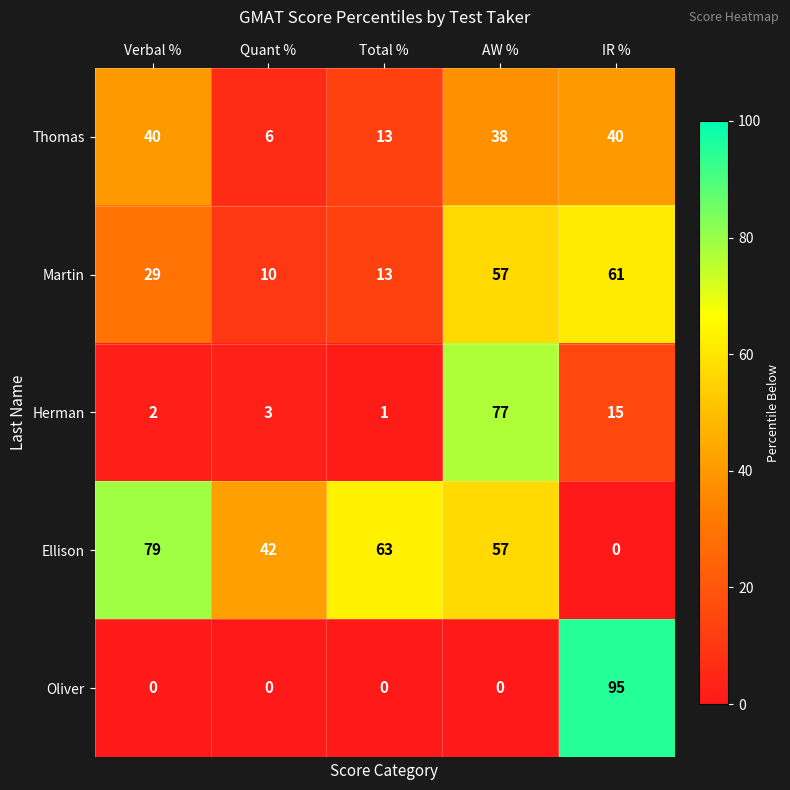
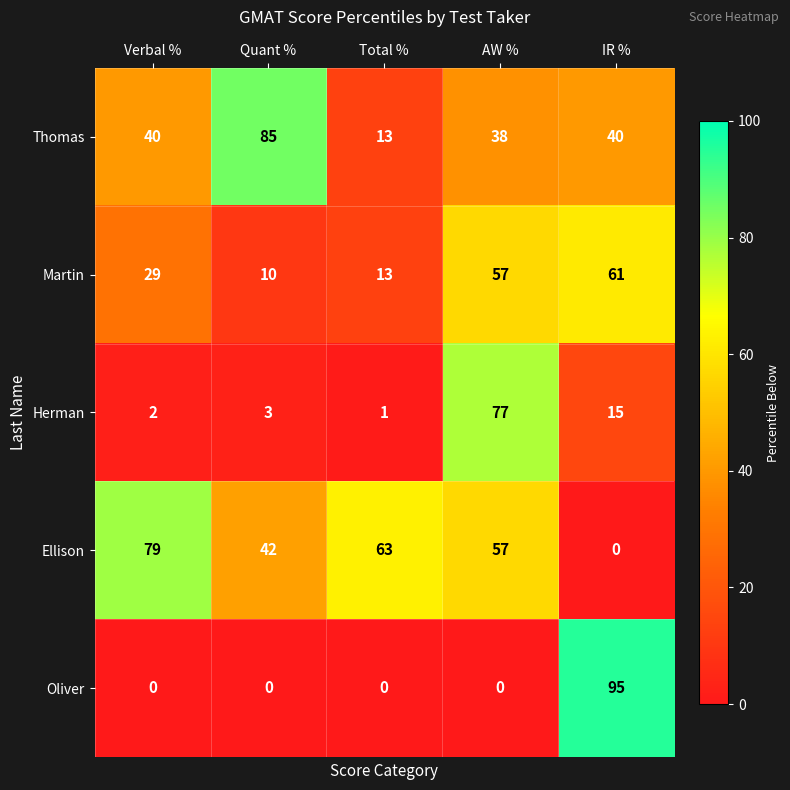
  {
    "Thomas": {
      "Verbal %": 40,
-     "Quant %": 6,
+     "Quant %": 85,
      "Total %": 13,
      "AW %": 38,
      "IR %": 40
    },
    "Martin": {
      "Verbal %": 29,
      "Quant %": 10,
      "Total %": 13,
      "AW %": 57,
      "IR %": 61
    },
    "Herman": {
      "Verbal %": 2,
      "Quant %": 3,
      "Total %": 1,
      "AW %": 77,
      "IR %": 15
    },
    "Ellison": {
      "Verbal %": 79,
      "Quant %": 42,
      "Total %": 63,
      "AW %": 57,
      "IR %": 0
    },
    "Oliver": {
      "Verbal %": 0,
      "Quant %": 0,
      "Total %": 0,
      "AW %": 0,
      "IR %": 95
    }
  }
